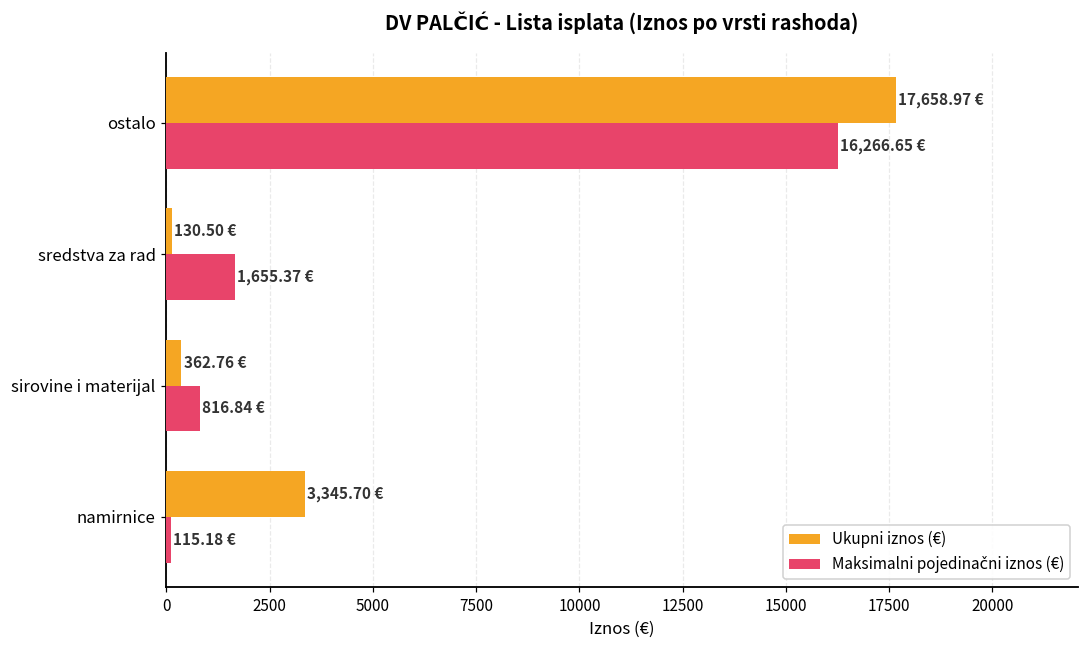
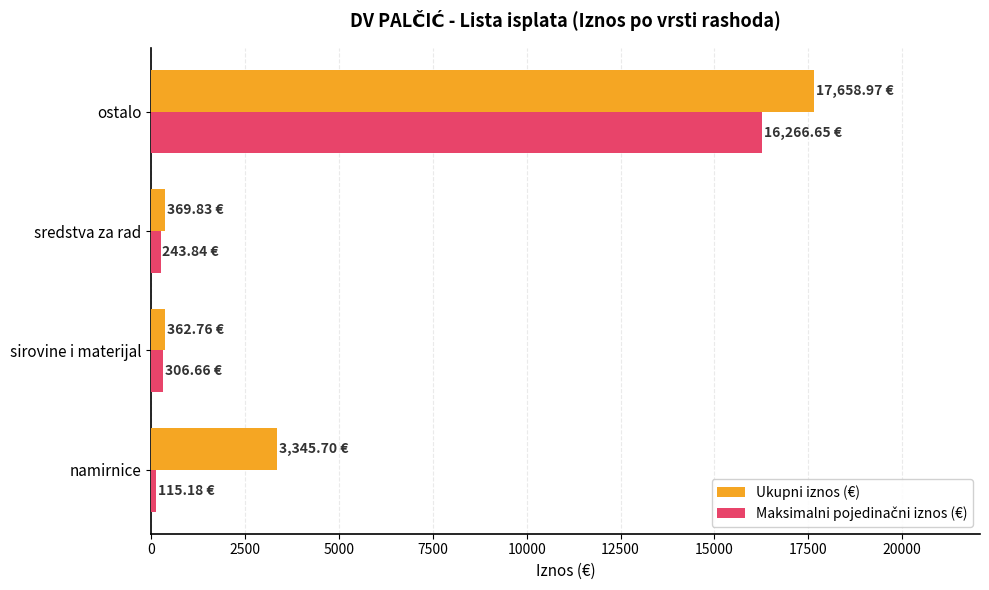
  {
    "Ukupni iznos (€)": {
      "ostalo": "17,658.97",
-     "sredstva za rad": "130.50",
+     "sredstva za rad": "369.83",
      "sirovine i materijal": "362.76",
      "namirnice": "3,345.70"
    },
    "Maksimalni pojedinačni iznos (€)": {
      "ostalo": "16,266.65",
-     "sredstva za rad": "1,655.37",
-     "sirovine i materijal": "816.84",
+     "sredstva za rad": "243.84",
+     "sirovine i materijal": "306.66",
      "namirnice": "115.18"
    }
  }
